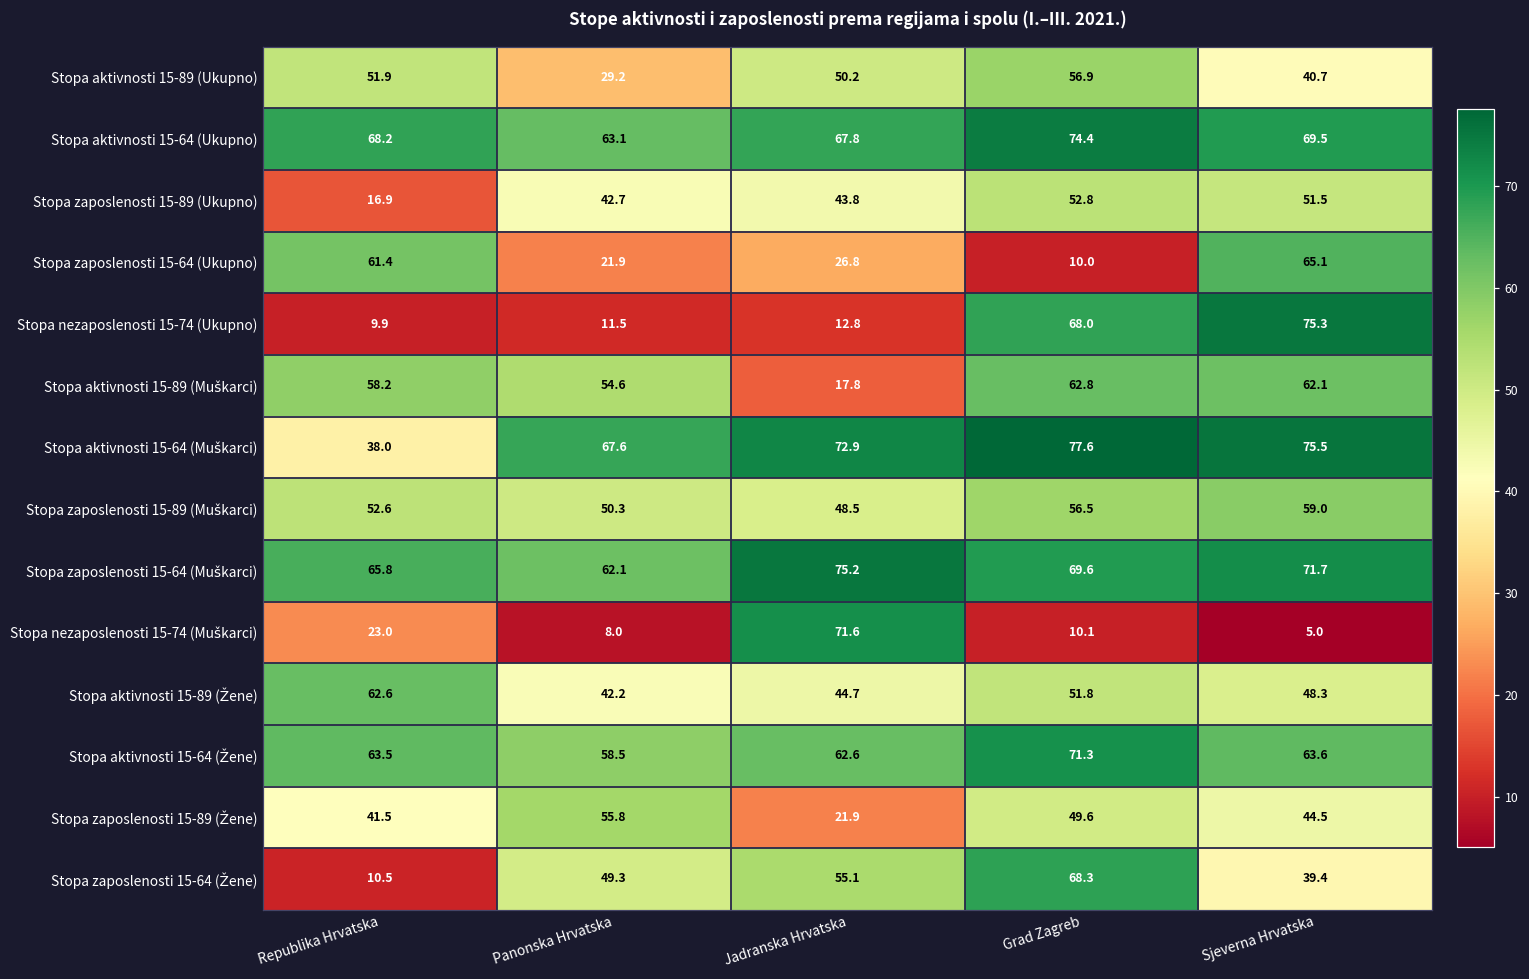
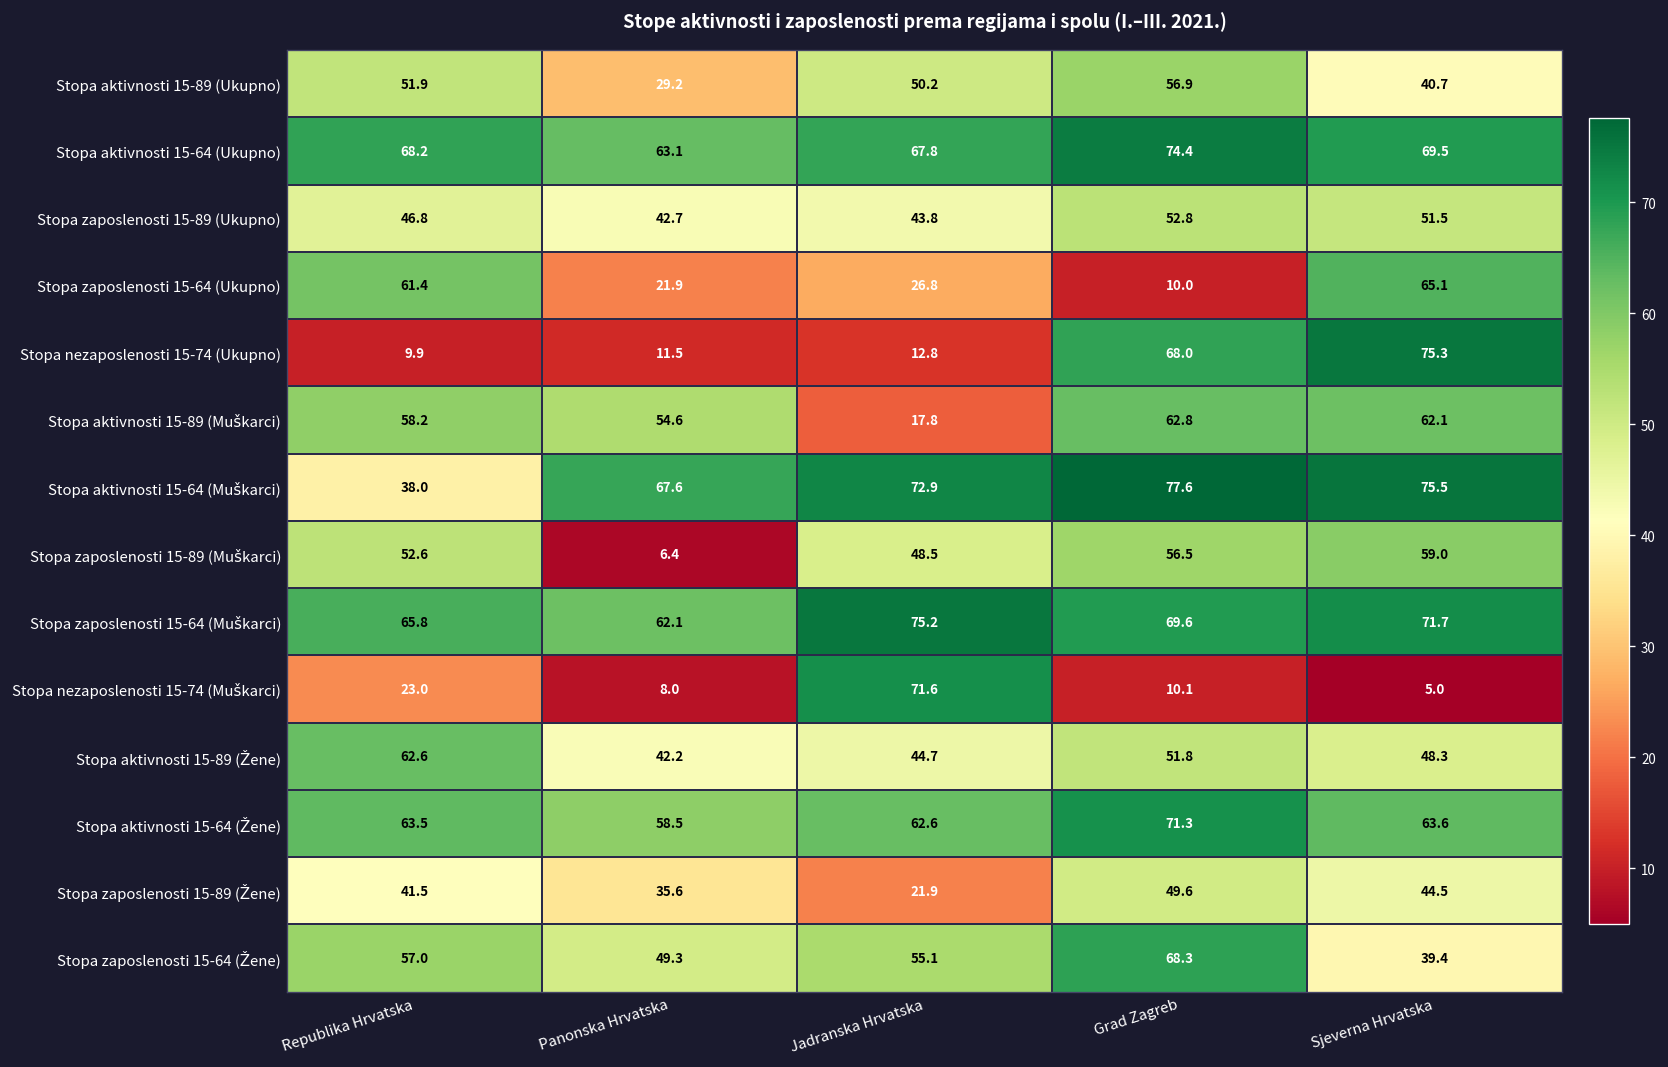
  {
    "Stopa aktivnosti 15-89 (Ukupno)": {
      "Republika Hrvatska": 51.9,
      "Panonska Hrvatska": 29.2,
      "Jadranska Hrvatska": 50.2,
      "Grad Zagreb": 56.9,
      "Sjeverna Hrvatska": 40.7
    },
    "Stopa aktivnosti 15-64 (Ukupno)": {
      "Republika Hrvatska": 68.2,
      "Panonska Hrvatska": 63.1,
      "Jadranska Hrvatska": 67.8,
      "Grad Zagreb": 74.4,
      "Sjeverna Hrvatska": 69.5
    },
    "Stopa zaposlenosti 15-89 (Ukupno)": {
-     "Republika Hrvatska": 16.9,
+     "Republika Hrvatska": 46.8,
      "Panonska Hrvatska": 42.7,
      "Jadranska Hrvatska": 43.8,
      "Grad Zagreb": 52.8,
      "Sjeverna Hrvatska": 51.5
    },
    "Stopa zaposlenosti 15-64 (Ukupno)": {
      "Republika Hrvatska": 61.4,
      "Panonska Hrvatska": 21.9,
      "Jadranska Hrvatska": 26.8,
      "Grad Zagreb": 10.0,
      "Sjeverna Hrvatska": 65.1
    },
    "Stopa nezaposlenosti 15-74 (Ukupno)": {
      "Republika Hrvatska": 9.9,
      "Panonska Hrvatska": 11.5,
      "Jadranska Hrvatska": 12.8,
      "Grad Zagreb": 68.0,
      "Sjeverna Hrvatska": 75.3
    },
    "Stopa aktivnosti 15-89 (Muškarci)": {
      "Republika Hrvatska": 58.2,
      "Panonska Hrvatska": 54.6,
      "Jadranska Hrvatska": 17.8,
      "Grad Zagreb": 62.8,
      "Sjeverna Hrvatska": 62.1
    },
    "Stopa aktivnosti 15-64 (Muškarci)": {
      "Republika Hrvatska": 38.0,
      "Panonska Hrvatska": 67.6,
      "Jadranska Hrvatska": 72.9,
      "Grad Zagreb": 77.6,
      "Sjeverna Hrvatska": 75.5
    },
    "Stopa zaposlenosti 15-89 (Muškarci)": {
      "Republika Hrvatska": 52.6,
-     "Panonska Hrvatska": 50.3,
+     "Panonska Hrvatska": 6.4,
      "Jadranska Hrvatska": 48.5,
      "Grad Zagreb": 56.5,
      "Sjeverna Hrvatska": 59.0
    },
    "Stopa zaposlenosti 15-64 (Muškarci)": {
      "Republika Hrvatska": 65.8,
      "Panonska Hrvatska": 62.1,
      "Jadranska Hrvatska": 75.2,
      "Grad Zagreb": 69.6,
      "Sjeverna Hrvatska": 71.7
    },
    "Stopa nezaposlenosti 15-74 (Muškarci)": {
      "Republika Hrvatska": 23.0,
      "Panonska Hrvatska": 8.0,
      "Jadranska Hrvatska": 71.6,
      "Grad Zagreb": 10.1,
      "Sjeverna Hrvatska": 5.0
    },
    "Stopa aktivnosti 15-89 (Žene)": {
      "Republika Hrvatska": 62.6,
      "Panonska Hrvatska": 42.2,
      "Jadranska Hrvatska": 44.7,
      "Grad Zagreb": 51.8,
      "Sjeverna Hrvatska": 48.3
    },
    "Stopa aktivnosti 15-64 (Žene)": {
      "Republika Hrvatska": 63.5,
      "Panonska Hrvatska": 58.5,
      "Jadranska Hrvatska": 62.6,
      "Grad Zagreb": 71.3,
      "Sjeverna Hrvatska": 63.6
    },
    "Stopa zaposlenosti 15-89 (Žene)": {
      "Republika Hrvatska": 41.5,
-     "Panonska Hrvatska": 55.8,
+     "Panonska Hrvatska": 35.6,
      "Jadranska Hrvatska": 21.9,
      "Grad Zagreb": 49.6,
      "Sjeverna Hrvatska": 44.5
    },
    "Stopa zaposlenosti 15-64 (Žene)": {
-     "Republika Hrvatska": 10.5,
+     "Republika Hrvatska": 57.0,
      "Panonska Hrvatska": 49.3,
      "Jadranska Hrvatska": 55.1,
      "Grad Zagreb": 68.3,
      "Sjeverna Hrvatska": 39.4
    }
  }
